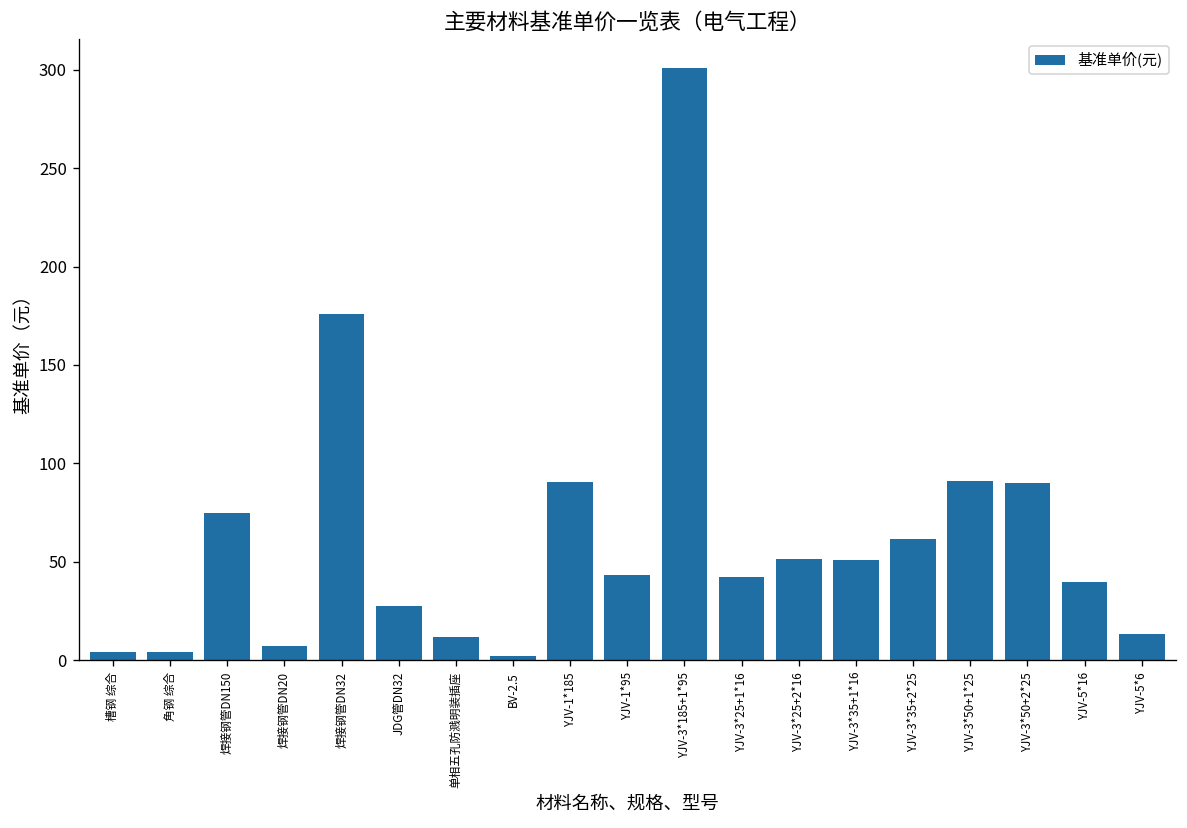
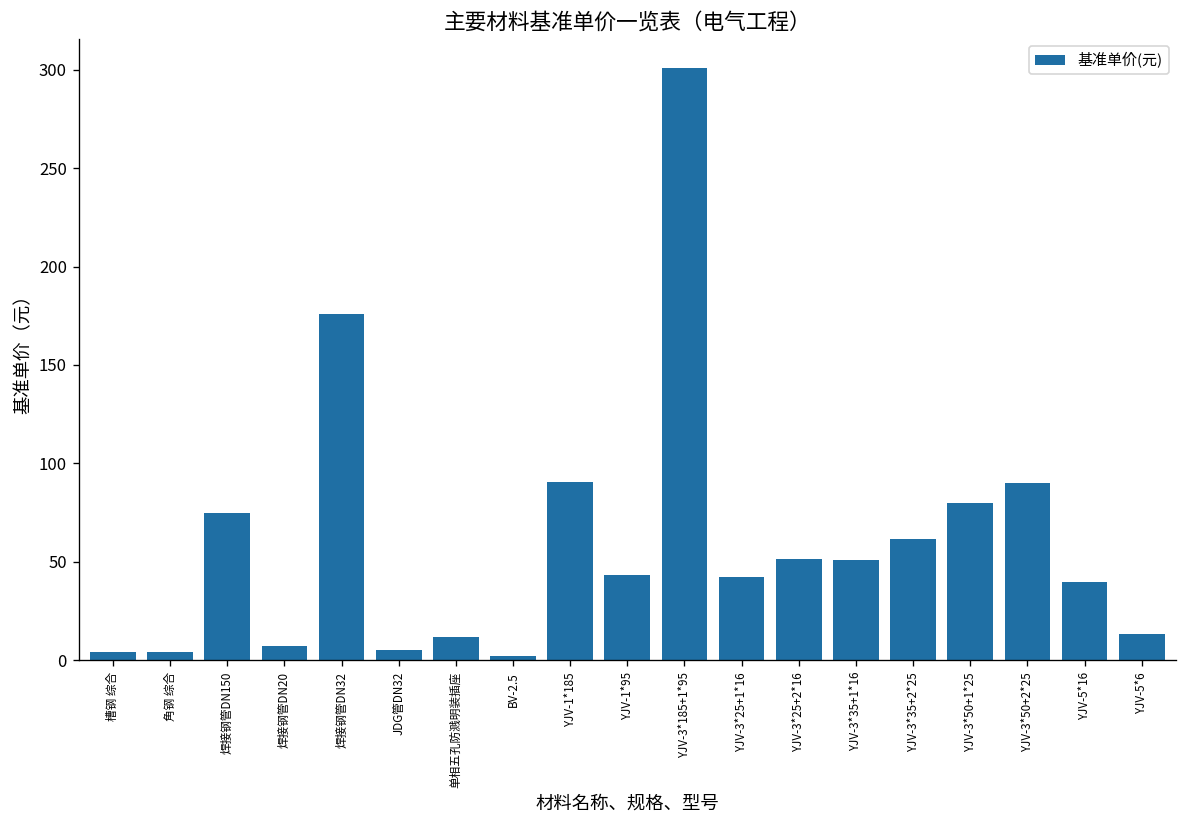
  {
    "槽钢 综合": 4,
    "角钢 综合": 4,
    "焊接钢管DN150": 75,
    "焊接钢管DN20": 7,
    "焊接钢管DN32": 176,
-   "JDG管DN32": 28,
+   "JDG管DN32": 5,
    "单相五孔防溅明装插座": 12,
    "BV-2.5": 2,
    "YJV-1*185": 91,
    "YJV-1*95": 43,
    "YJV-3*185+1*95": 301,
    "YJV-3*25+1*16": 42,
    "YJV-3*25+2*16": 51,
    "YJV-3*35+1*16": 51,
    "YJV-3*35+2*25": 62,
-   "YJV-3*50+1*25": 91,
+   "YJV-3*50+1*25": 80,
    "YJV-3*50+2*25": 90,
    "YJV-5*16": 40,
    "YJV-5*6": 13
  }
